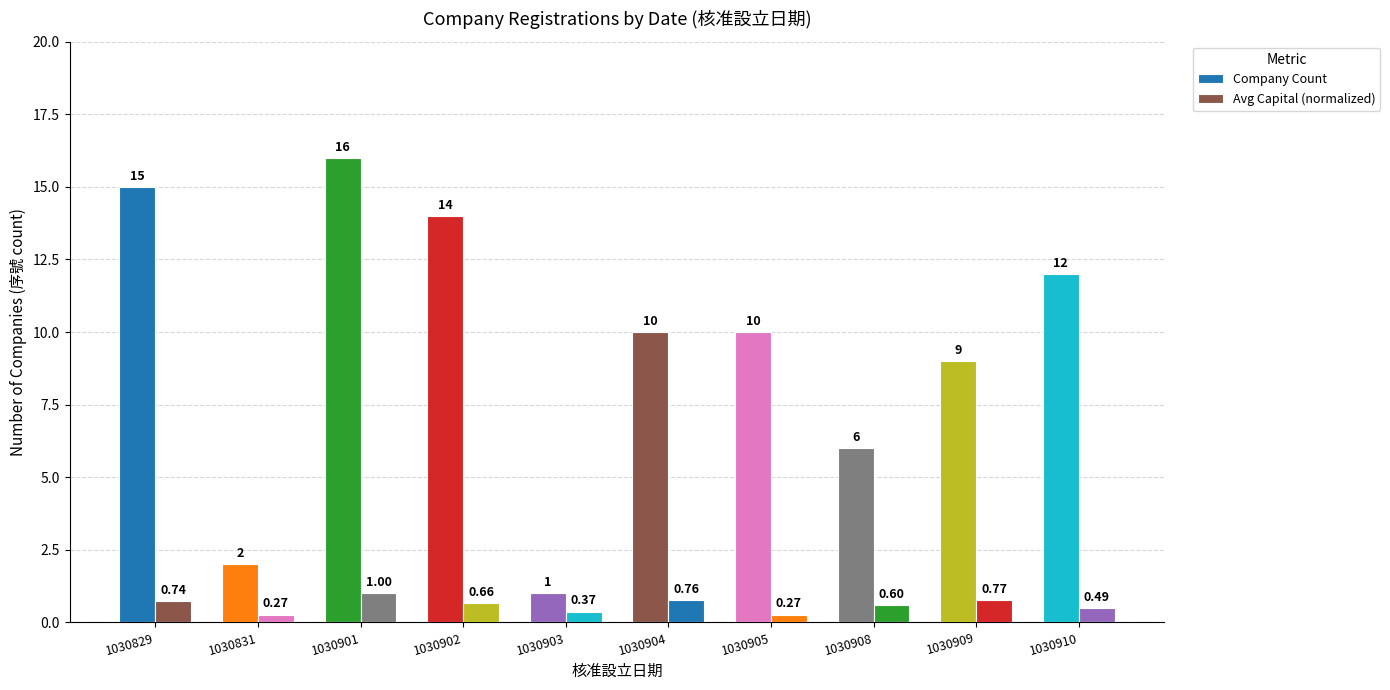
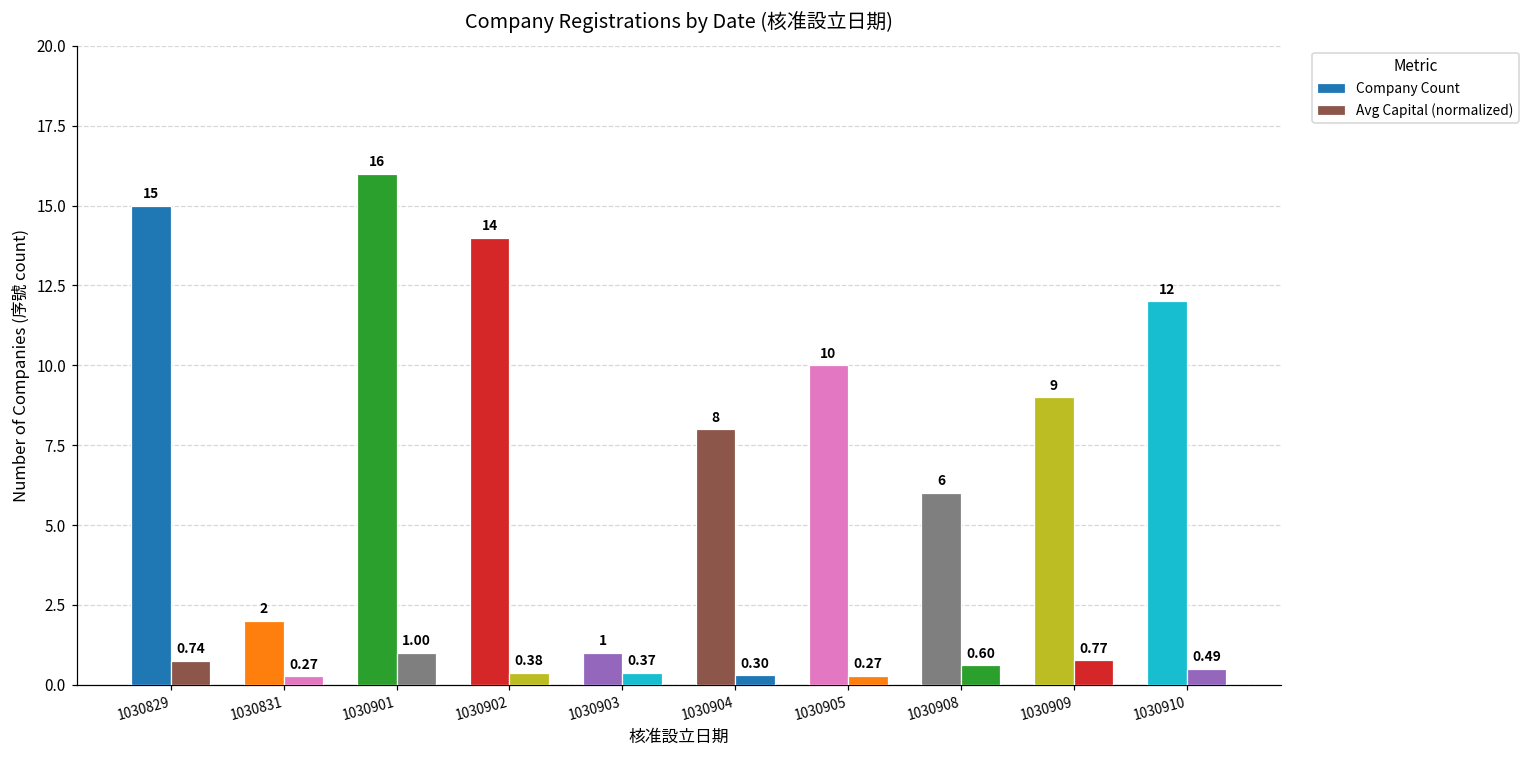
  {
    "Company Count": {
      "1030829": 15,
      "1030831": 2,
      "1030901": 16,
      "1030902": 14,
      "1030903": 1,
-     "1030904": 10,
+     "1030904": 8,
      "1030905": 10,
      "1030908": 6,
      "1030909": 9,
      "1030910": 12
    },
    "Avg Capital (normalized)": {
      "1030829": 0.74,
      "1030831": 0.27,
      "1030901": 1.00,
-     "1030902": 0.66,
+     "1030902": 0.38,
      "1030903": 0.37,
-     "1030904": 0.76,
+     "1030904": 0.30,
      "1030905": 0.27,
      "1030908": 0.60,
      "1030909": 0.77,
      "1030910": 0.49
    }
  }
